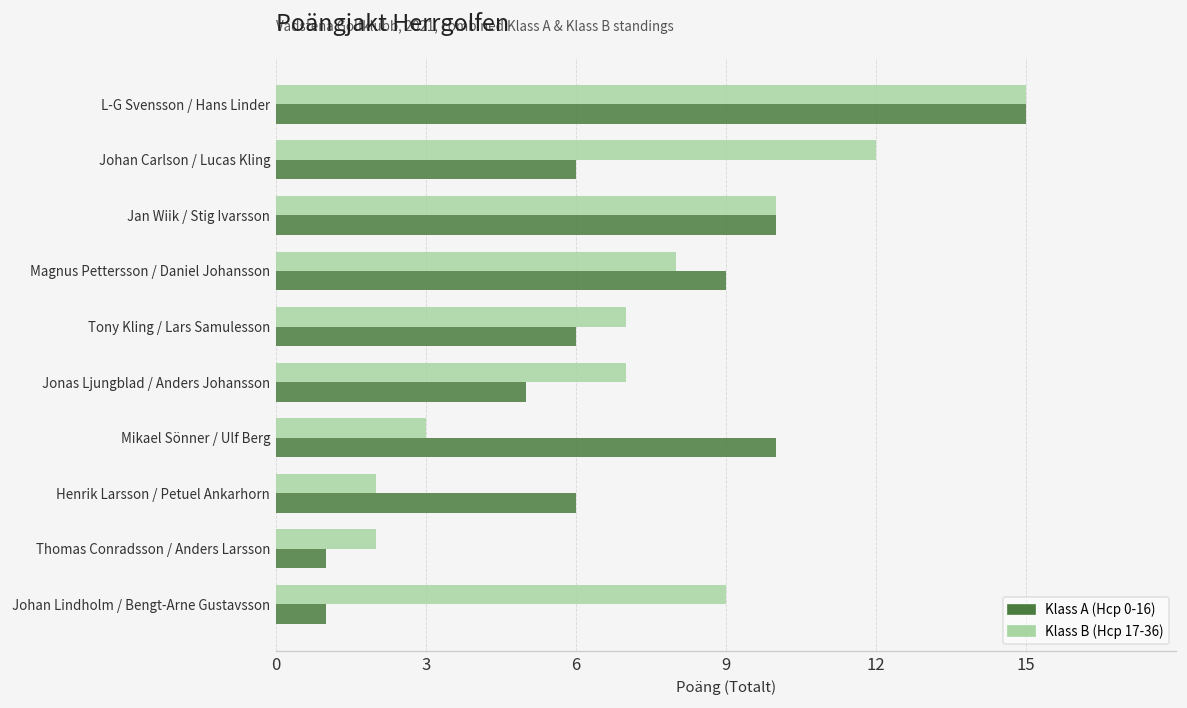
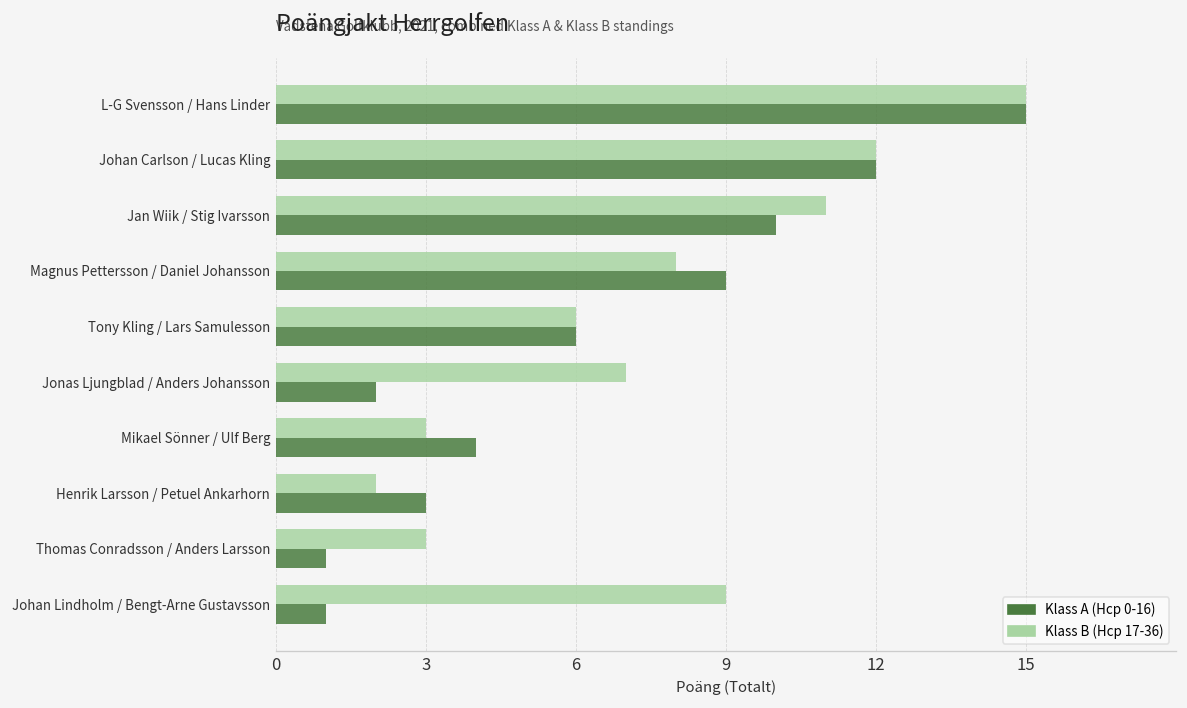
  {
    "Klass A (Hcp 0-16)": {
      "L-G Svensson / Hans Linder": 15,
-     "Johan Carlson / Lucas Kling": 6,
+     "Johan Carlson / Lucas Kling": 12,
      "Jan Wiik / Stig Ivarsson": 10,
      "Magnus Pettersson / Daniel Johansson": 9,
      "Tony Kling / Lars Samulesson": 6,
-     "Jonas Ljungblad / Anders Johansson": 5,
-     "Mikael Sönner / Ulf Berg": 10,
-     "Henrik Larsson / Petuel Ankarhorn": 6,
+     "Jonas Ljungblad / Anders Johansson": 2,
+     "Mikael Sönner / Ulf Berg": 4,
+     "Henrik Larsson / Petuel Ankarhorn": 3,
      "Thomas Conradsson / Anders Larsson": 1,
      "Johan Lindholm / Bengt-Arne Gustavsson": 1
    },
    "Klass B (Hcp 17-36)": {
      "L-G Svensson / Hans Linder": 15,
      "Johan Carlson / Lucas Kling": 12,
-     "Jan Wiik / Stig Ivarsson": 10,
+     "Jan Wiik / Stig Ivarsson": 11,
      "Magnus Pettersson / Daniel Johansson": 8,
-     "Tony Kling / Lars Samulesson": 7,
+     "Tony Kling / Lars Samulesson": 6,
      "Jonas Ljungblad / Anders Johansson": 7,
      "Mikael Sönner / Ulf Berg": 3,
      "Henrik Larsson / Petuel Ankarhorn": 2,
-     "Thomas Conradsson / Anders Larsson": 2,
+     "Thomas Conradsson / Anders Larsson": 3,
      "Johan Lindholm / Bengt-Arne Gustavsson": 9
    }
  }
